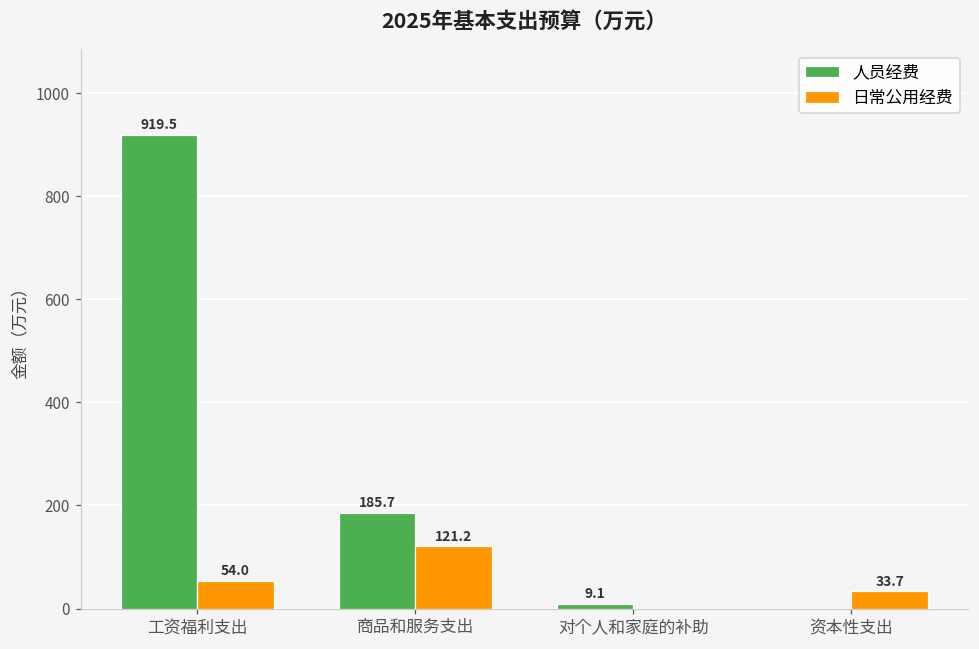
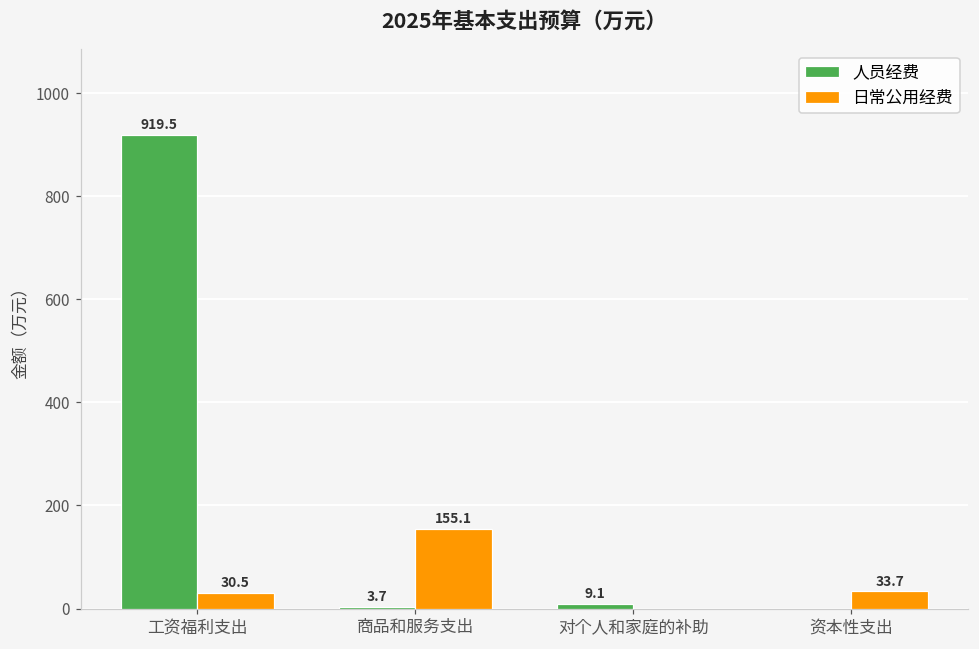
  {
    "人员经费": {
      "工资福利支出": 919.5,
-     "商品和服务支出": 185.7,
+     "商品和服务支出": 3.7,
      "对个人和家庭的补助": 9.1
    },
    "日常公用经费": {
-     "工资福利支出": 54.0,
-     "商品和服务支出": 121.2,
+     "工资福利支出": 30.5,
+     "商品和服务支出": 155.1,
      "资本性支出": 33.7
    }
  }
